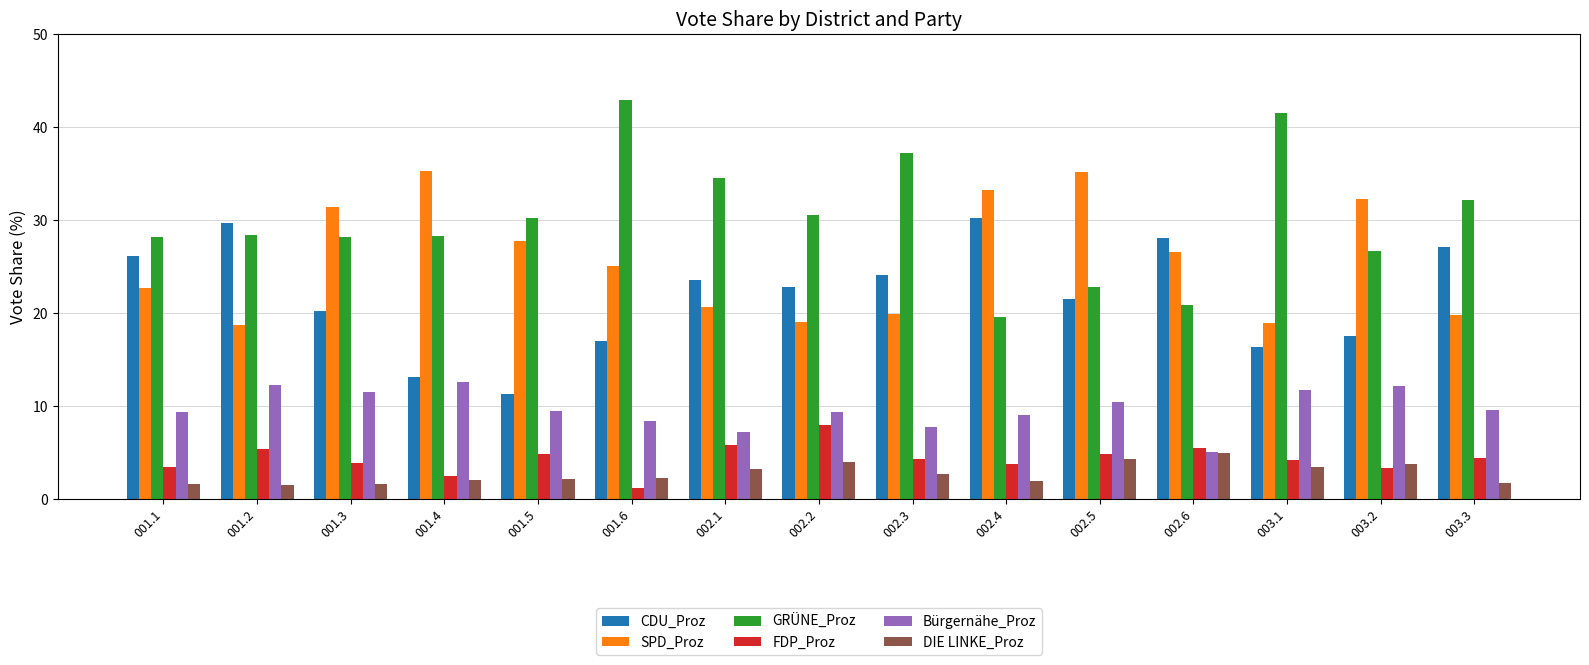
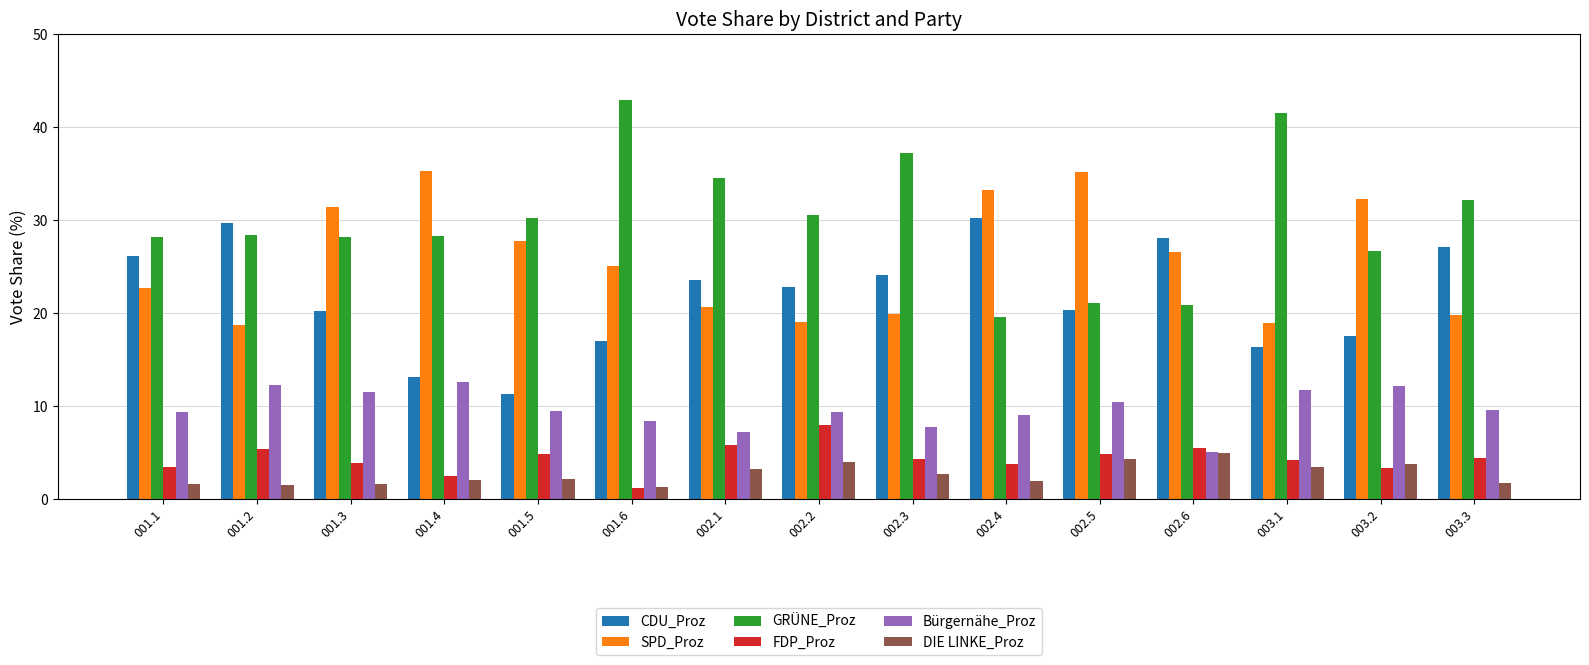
  {
    "CDU_Proz": {
      "001.1": 26,
      "001.2": 30,
      "001.3": 20,
      "001.4": 13,
      "001.5": 11,
      "001.6": 17,
      "002.1": 24,
      "002.2": 23,
      "002.3": 24,
      "002.4": 30,
-     "002.5": 22,
+     "002.5": 20,
      "002.6": 28,
      "003.1": 16,
      "003.2": 18,
      "003.3": 27
    },
    "SPD_Proz": {
      "001.1": 23,
      "001.2": 19,
      "001.3": 31,
      "001.4": 35,
      "001.5": 28,
      "001.6": 25,
      "002.1": 21,
      "002.2": 19,
      "002.3": 20,
      "002.4": 33,
      "002.5": 35,
      "002.6": 27,
      "003.1": 19,
      "003.2": 32,
      "003.3": 20
    },
    "GRÜNE_Proz": {
      "001.1": 28,
      "001.2": 28,
      "001.3": 28,
      "001.4": 28,
      "001.5": 30,
      "001.6": 43,
      "002.1": 35,
      "002.2": 31,
      "002.3": 37,
      "002.4": 20,
-     "002.5": 23,
+     "002.5": 21,
      "002.6": 21,
      "003.1": 42,
      "003.2": 27,
      "003.3": 32
    },
    "FDP_Proz": {
      "001.1": 3,
      "001.2": 5,
      "001.3": 4,
      "001.4": 2,
      "001.5": 5,
      "001.6": 1,
      "002.1": 6,
      "002.2": 8,
      "002.3": 4,
      "002.4": 4,
      "002.5": 5,
      "002.6": 5,
      "003.1": 4,
      "003.2": 3,
      "003.3": 4
    },
    "Bürgernähe_Proz": {
      "001.1": 9,
      "001.2": 12,
      "001.3": 11,
      "001.4": 13,
      "001.5": 9,
      "001.6": 8,
      "002.1": 7,
      "002.2": 9,
      "002.3": 8,
      "002.4": 9,
      "002.5": 10,
      "002.6": 5,
      "003.1": 12,
      "003.2": 12,
      "003.3": 10
    },
    "DIE LINKE_Proz": {
      "001.1": 2,
      "001.2": 1,
      "001.3": 2,
      "001.4": 2,
      "001.5": 2,
-     "001.6": 2,
+     "001.6": 1,
      "002.1": 3,
      "002.2": 4,
      "002.3": 3,
      "002.4": 2,
      "002.5": 4,
      "002.6": 5,
      "003.1": 3,
      "003.2": 4,
      "003.3": 2
    }
  }
